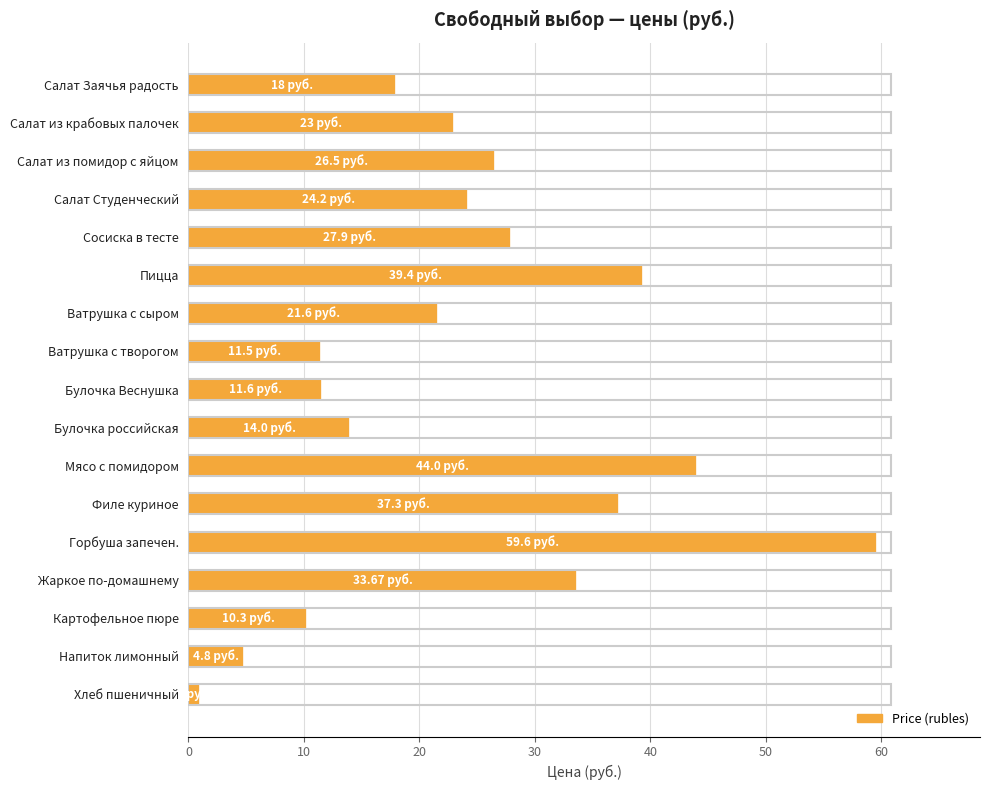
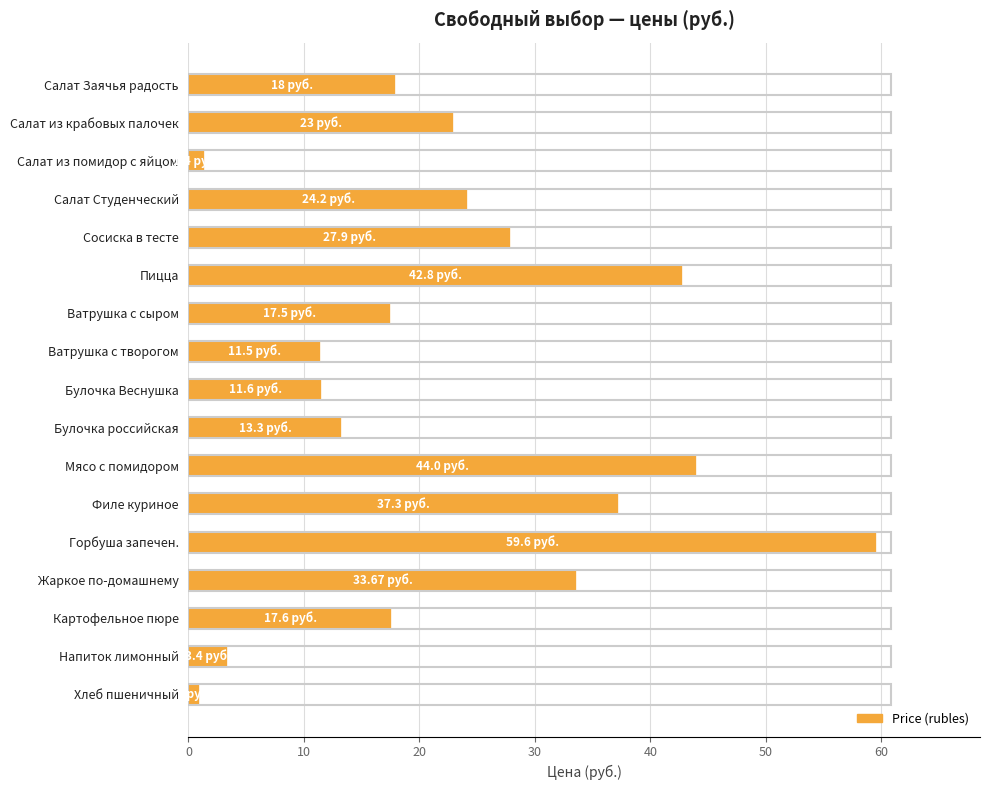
  {
    "Салат Заячья радость": 18,
    "Салат из крабовых палочек": 23,
-   "Салат из помидор с яйцом": 26.5,
+   "Салат из помидор с яйцом": 1.4,
    "Салат Студенческий": 24.2,
    "Сосиска в тесте": 27.9,
-   "Пицца": 39.4,
-   "Ватрушка с сыром": 21.6,
+   "Пицца": 42.8,
+   "Ватрушка с сыром": 17.5,
    "Ватрушка с творогом": 11.5,
    "Булочка Веснушка": 11.6,
-   "Булочка российская": 14.0,
+   "Булочка российская": 13.3,
    "Мясо с помидором": 44.0,
    "Филе куриное": 37.3,
    "Горбуша запечен.": 59.6,
    "Жаркое по-домашнему": 33.67,
-   "Картофельное пюре": 10.3,
-   "Напиток лимонный": 4.8
+   "Картофельное пюре": 17.6,
+   "Напиток лимонный": 3.4
  }
